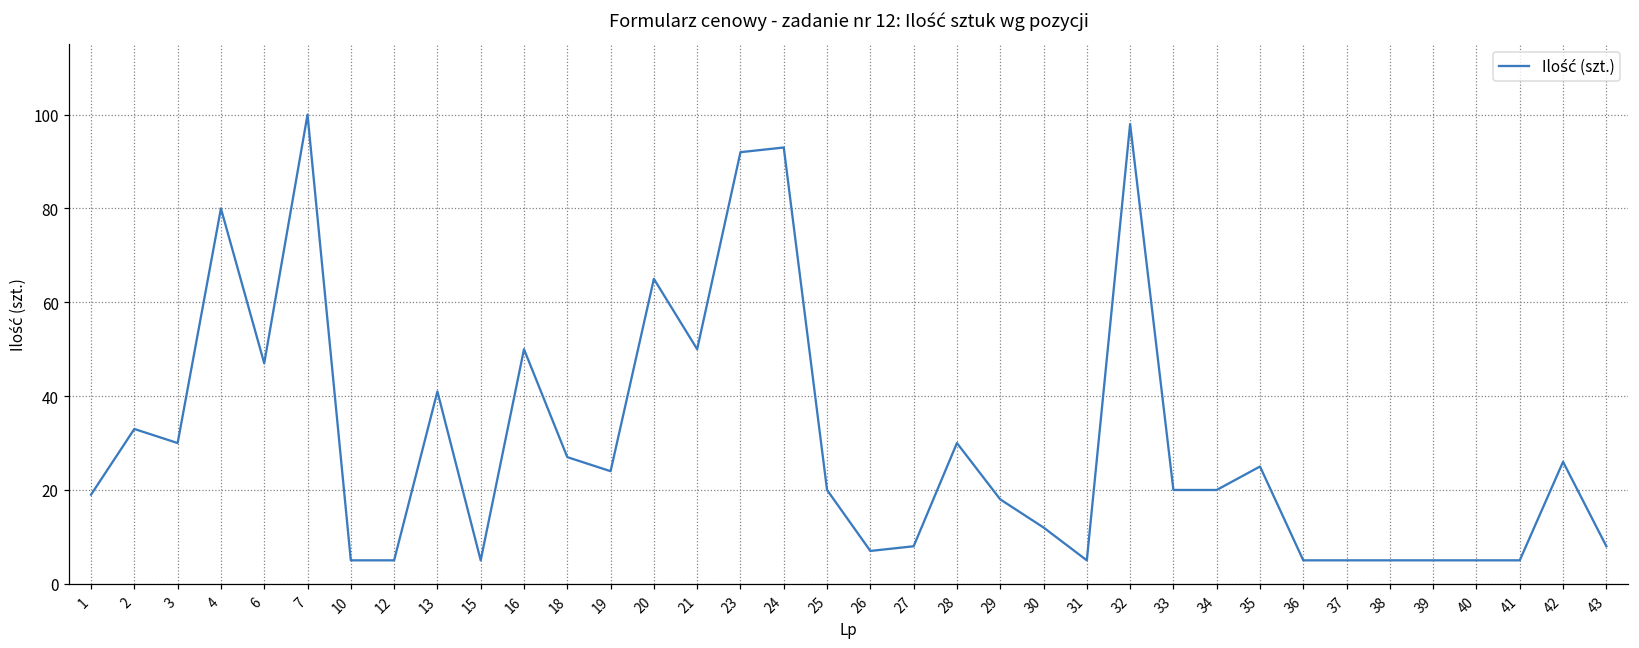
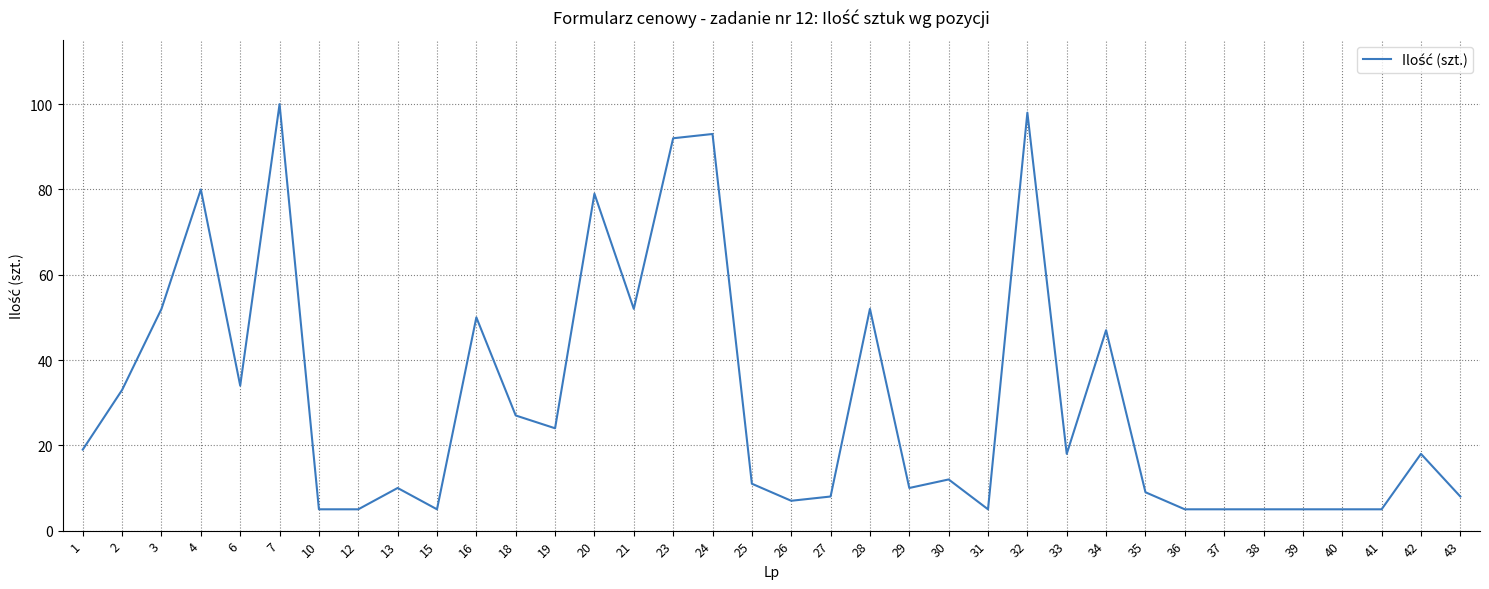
  {
    "1": 19,
    "2": 33,
-   "3": 30,
+   "3": 52,
    "4": 80,
-   "6": 47,
+   "6": 34,
    "7": 100,
    "10": 5,
    "12": 5,
-   "13": 41,
+   "13": 10,
    "15": 5,
    "16": 50,
    "18": 27,
    "19": 24,
-   "20": 65,
-   "21": 50,
+   "20": 79,
+   "21": 52,
    "23": 92,
    "24": 93,
-   "25": 20,
+   "25": 11,
    "26": 7,
    "27": 8,
-   "28": 30,
-   "29": 18,
+   "28": 52,
+   "29": 10,
    "30": 12,
    "31": 5,
    "32": 98,
-   "33": 20,
-   "34": 20,
-   "35": 25,
+   "33": 18,
+   "34": 47,
+   "35": 9,
    "36": 5,
    "37": 5,
    "38": 5,
    "39": 5,
    "40": 5,
    "41": 5,
-   "42": 26,
+   "42": 18,
    "43": 8
  }
